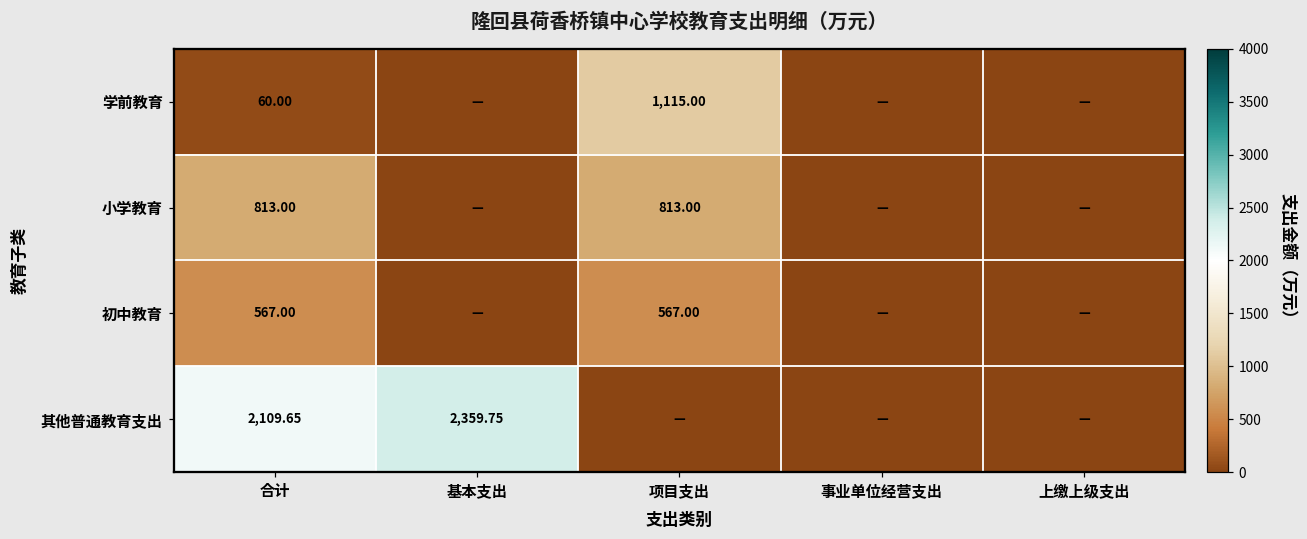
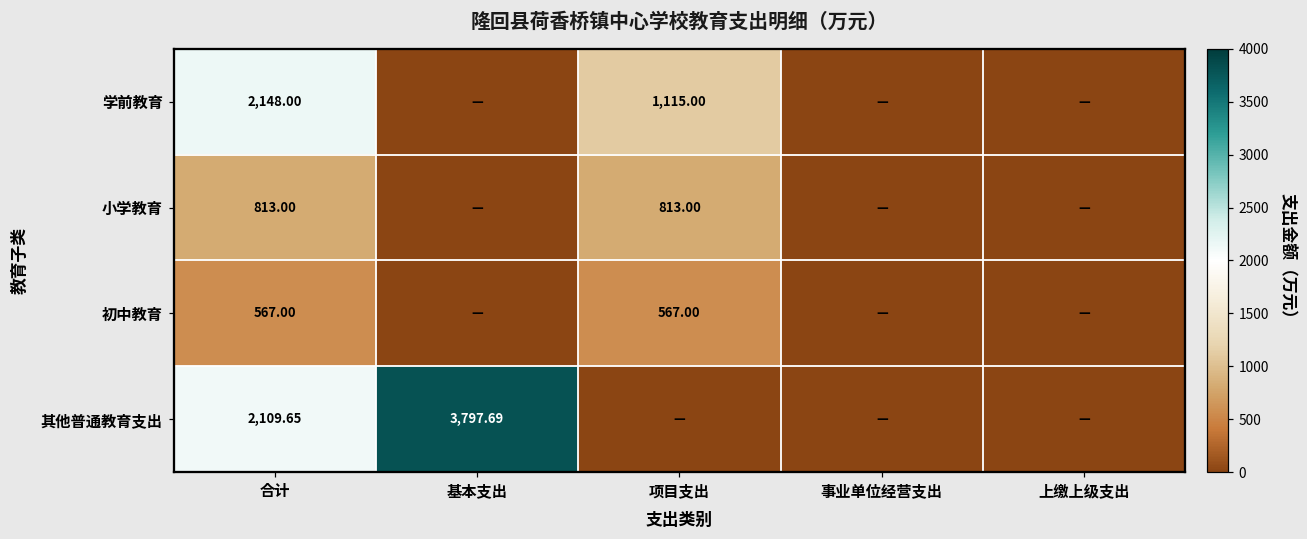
  {
    "学前教育": {
-     "合计": "60.00",
+     "合计": "2,148.00",
      "项目支出": "1,115.00"
    },
    "小学教育": {
      "合计": "813.00",
      "项目支出": "813.00"
    },
    "初中教育": {
      "合计": "567.00",
      "项目支出": "567.00"
    },
    "其他普通教育支出": {
      "合计": "2,109.65",
-     "基本支出": "2,359.75"
+     "基本支出": "3,797.69"
    }
  }
